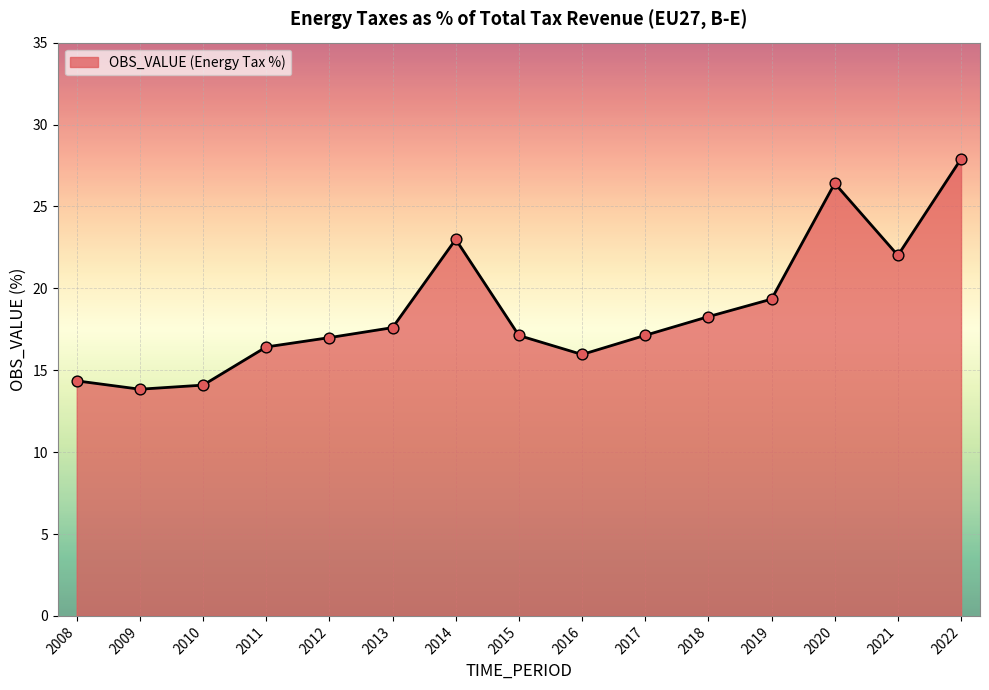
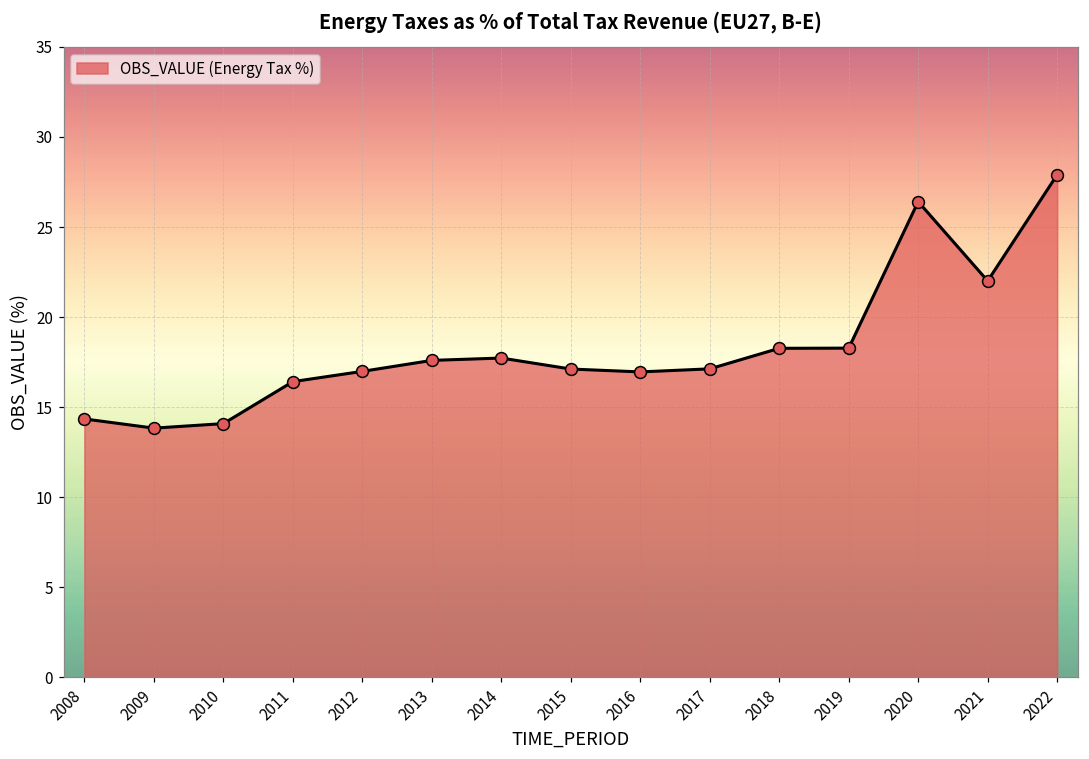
  {
    "2008": 14.4,
    "2009": 13.8,
    "2010": 14.1,
    "2011": 16.4,
    "2012": 17.0,
    "2013": 17.6,
-   "2014": 23.0,
+   "2014": 17.7,
    "2015": 17.1,
-   "2016": 16.0,
+   "2016": 17.0,
    "2017": 17.1,
    "2018": 18.3,
-   "2019": 19.3,
+   "2019": 18.3,
    "2020": 26.4,
    "2021": 22.0,
    "2022": 27.9
  }
